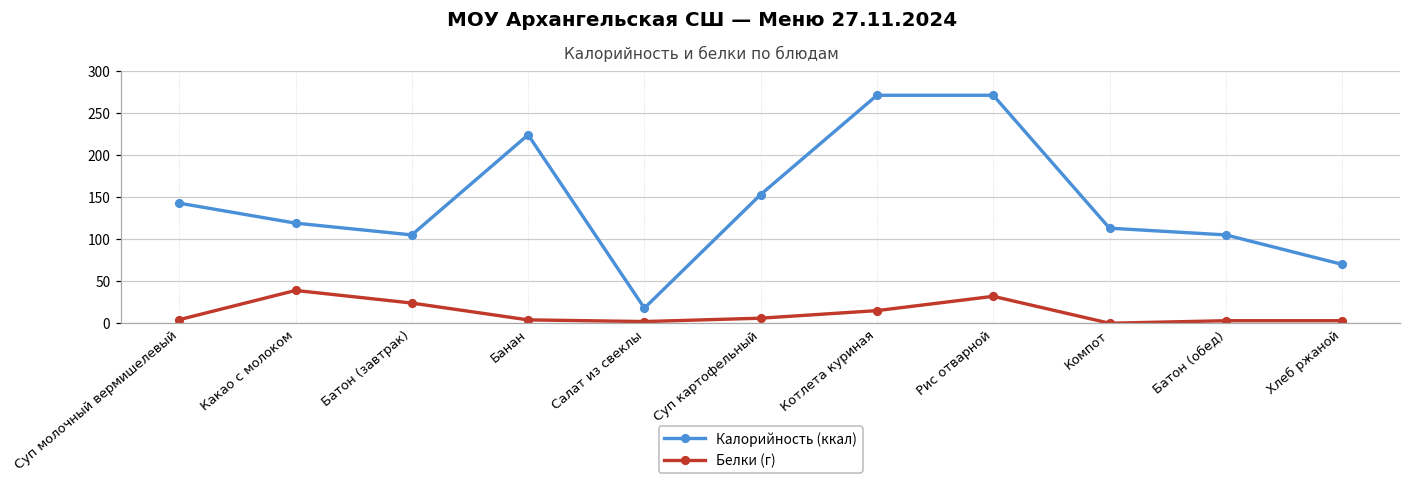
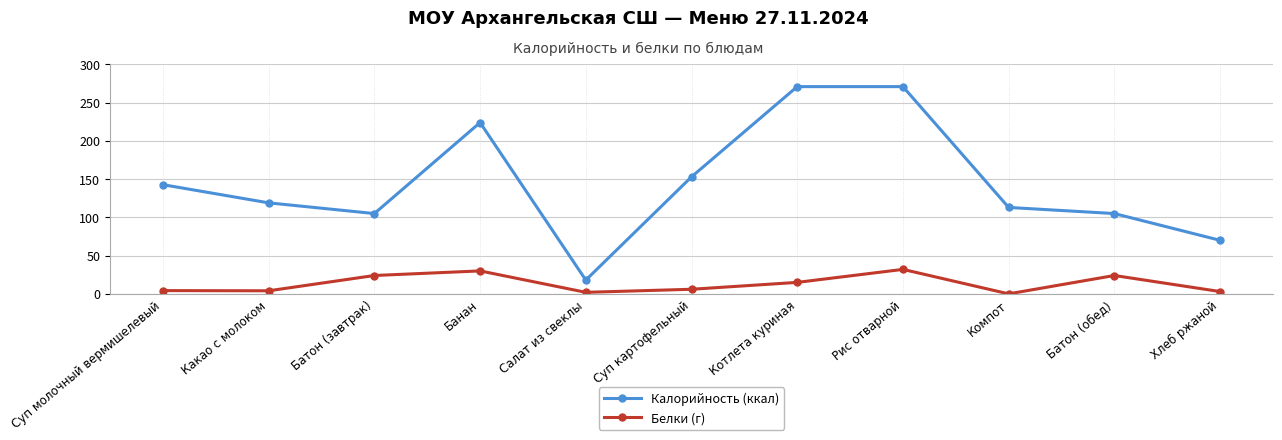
  {
    "Калорийность (ккал)": {
      "Суп молочный вермишелевый": 140,
      "Какао с молоком": 120,
      "Батон (завтрак)": 110,
      "Банан": 220,
      "Салат из свеклы": 20,
      "Суп картофельный": 150,
      "Котлета куриная": 270,
      "Рис отварной": 270,
      "Компот": 110,
      "Батон (обед)": 110,
      "Хлеб ржаной": 70
    },
    "Белки (г)": {
      "Суп молочный вермишелевый": 0,
-     "Какао с молоком": 40,
+     "Какао с молоком": 0,
      "Батон (завтрак)": 20,
-     "Банан": 0,
+     "Банан": 30,
      "Салат из свеклы": 0,
      "Суп картофельный": 10,
      "Котлета куриная": 20,
      "Рис отварной": 30,
      "Компот": 0,
-     "Батон (обед)": 0,
+     "Батон (обед)": 20,
      "Хлеб ржаной": 0
    }
  }
